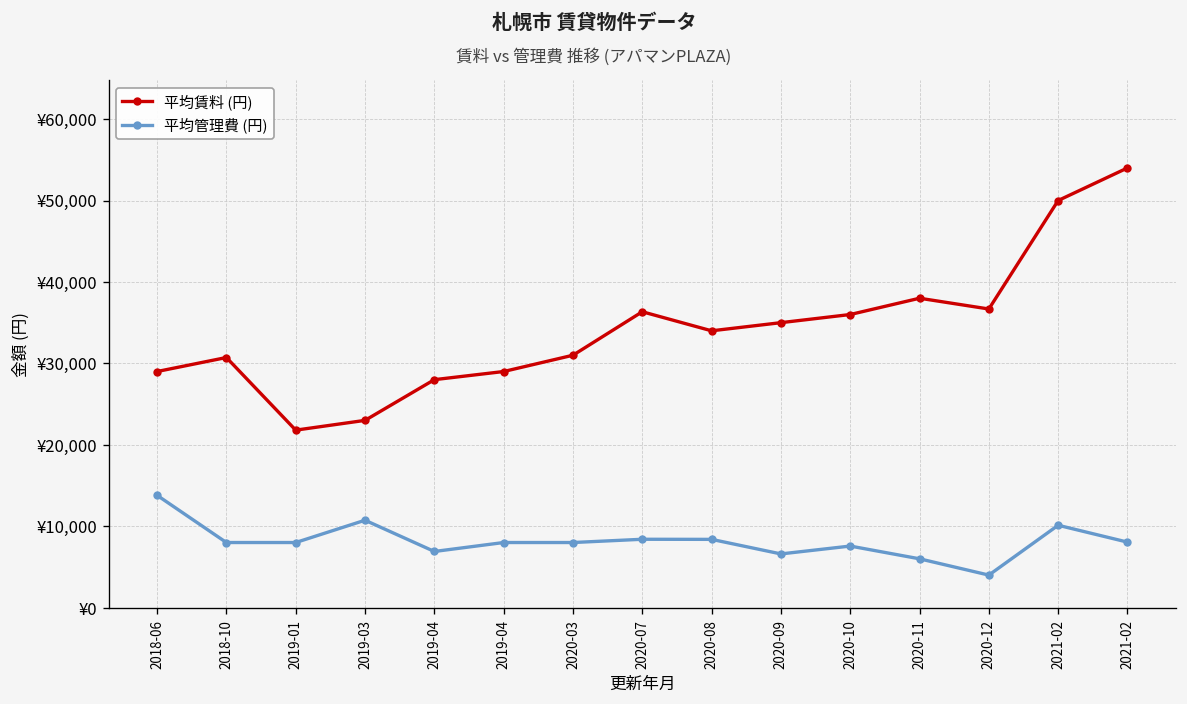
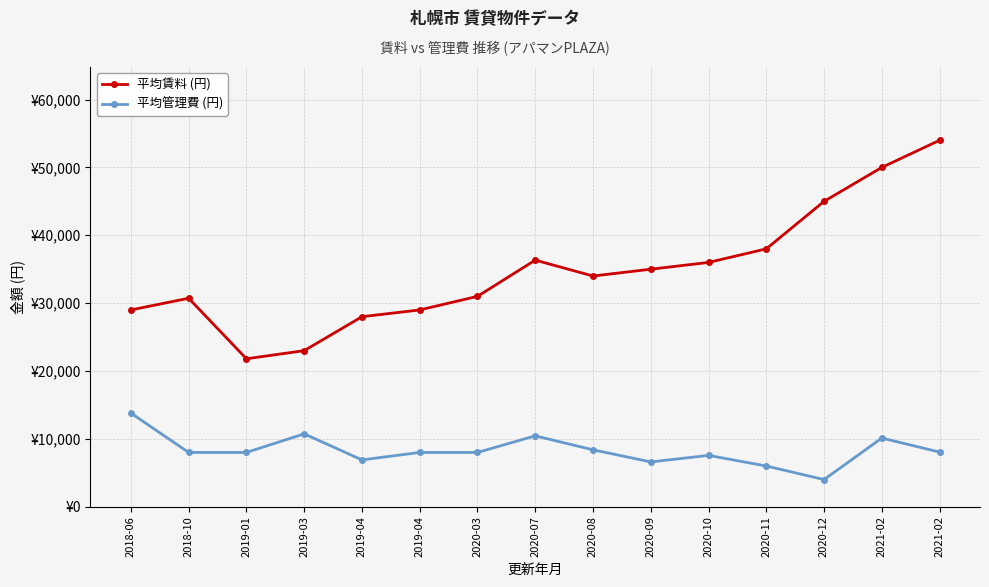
  {
    "平均賃料 (円)": {
      "2018-06": "¥29,000",
      "2018-10": "¥31,000",
      "2019-01": "¥22,000",
      "2019-03": "¥23,000",
      "2020-03": "¥31,000",
      "2020-07": "¥36,000",
      "2020-08": "¥34,000",
      "2020-09": "¥35,000",
      "2020-10": "¥36,000",
      "2020-11": "¥38,000",
-     "2020-12": "¥37,000"
+     "2020-12": "¥45,000"
    },
    "平均管理費 (円)": {
      "2018-06": "¥14,000",
      "2018-10": "¥8,000",
      "2019-01": "¥8,000",
      "2019-03": "¥11,000",
      "2020-03": "¥8,000",
-     "2020-07": "¥8,000",
+     "2020-07": "¥10,000",
      "2020-08": "¥8,000",
      "2020-09": "¥7,000",
      "2020-10": "¥8,000",
      "2020-11": "¥6,000",
      "2020-12": "¥4,000"
    }
  }
